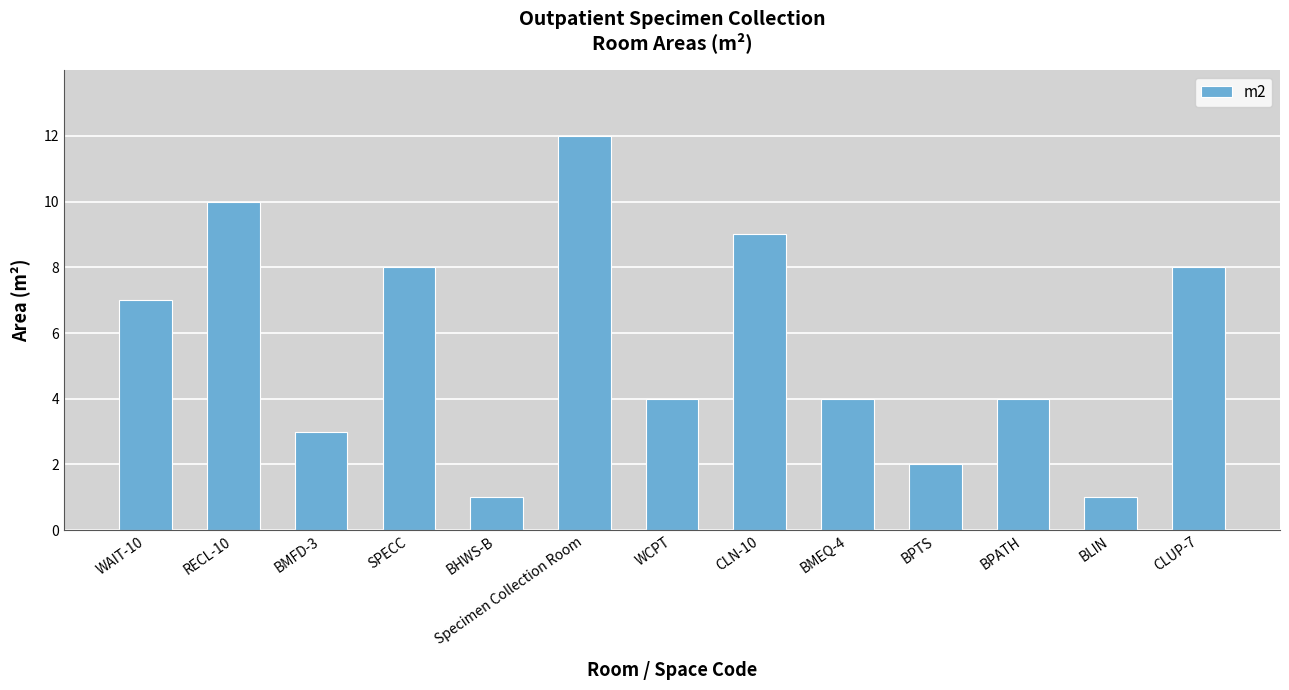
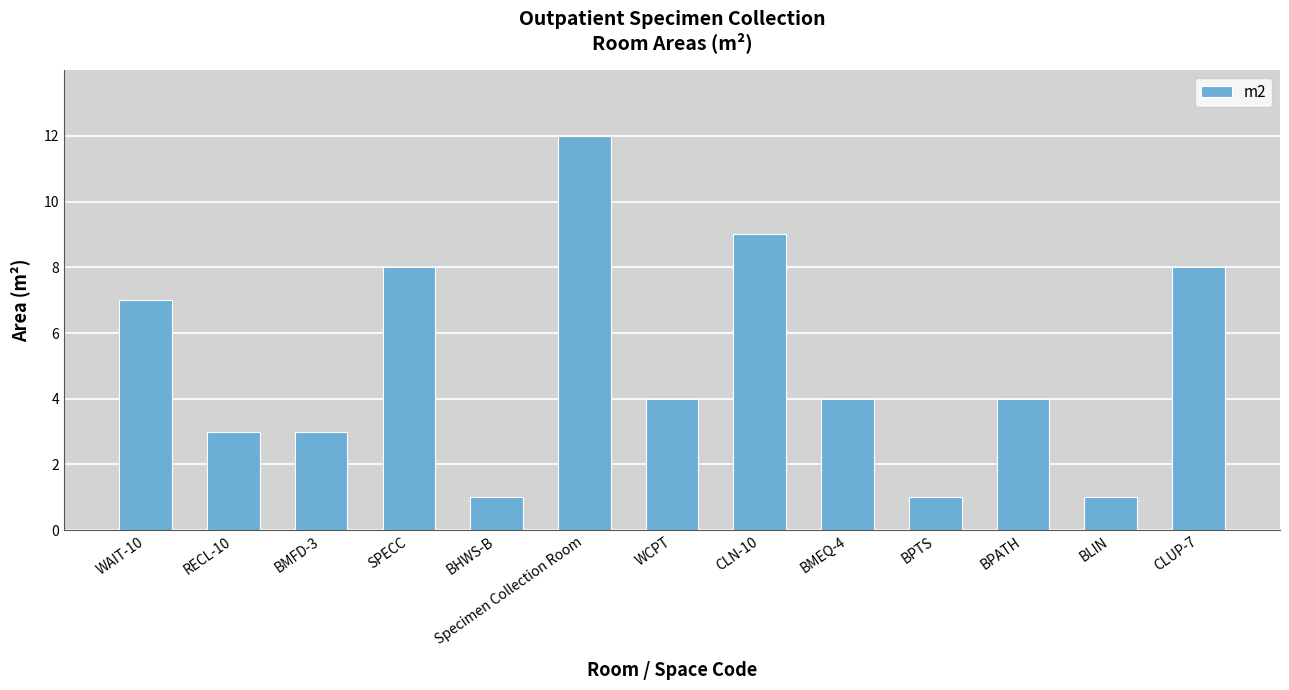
  {
    "WAIT-10": 7,
-   "RECL-10": 10,
+   "RECL-10": 3,
    "BMFD-3": 3,
    "SPECC": 8,
    "BHWS-B": 1,
    "Specimen Collection Room": 12,
    "WCPT": 4,
    "CLN-10": 9,
    "BMEQ-4": 4,
-   "BPTS": 2,
+   "BPTS": 1,
    "BPATH": 4,
    "BLIN": 1,
    "CLUP-7": 8
  }
